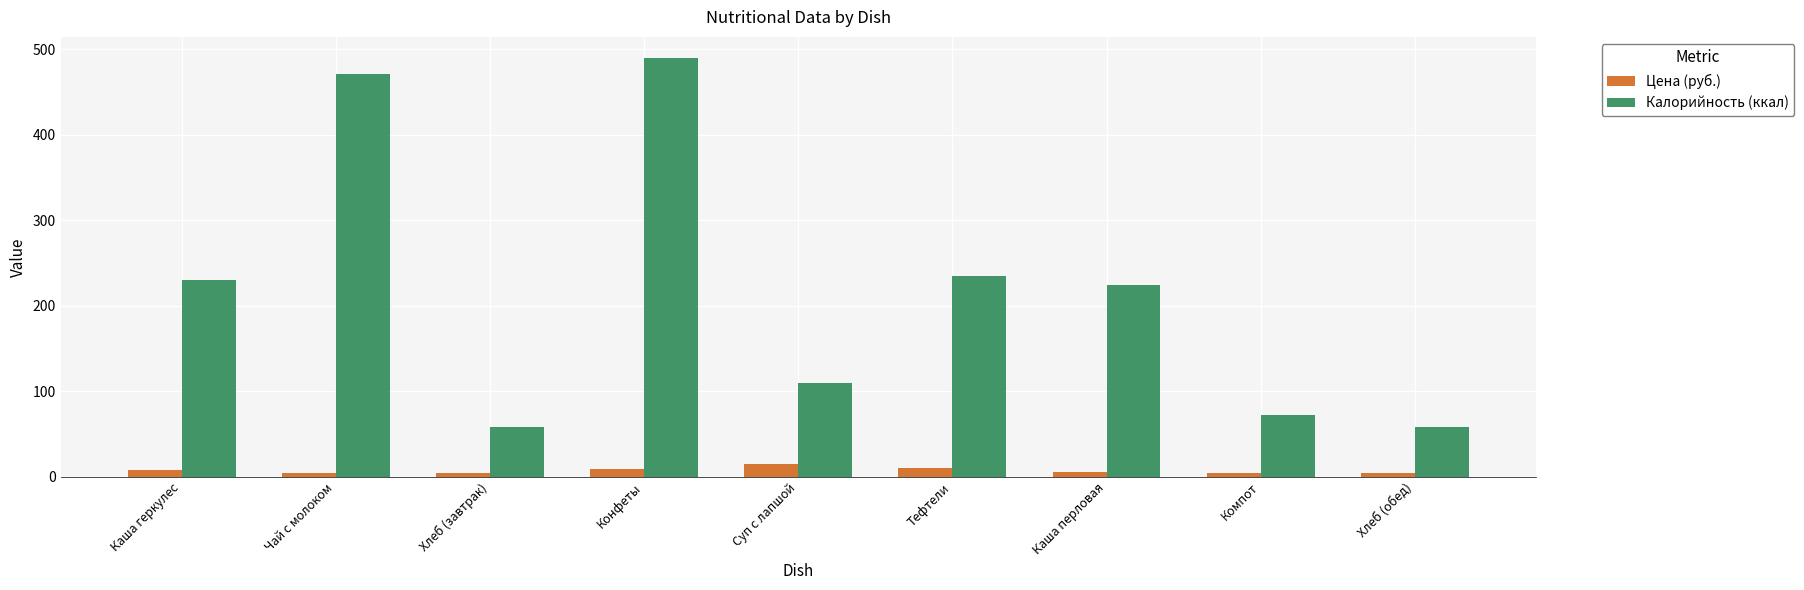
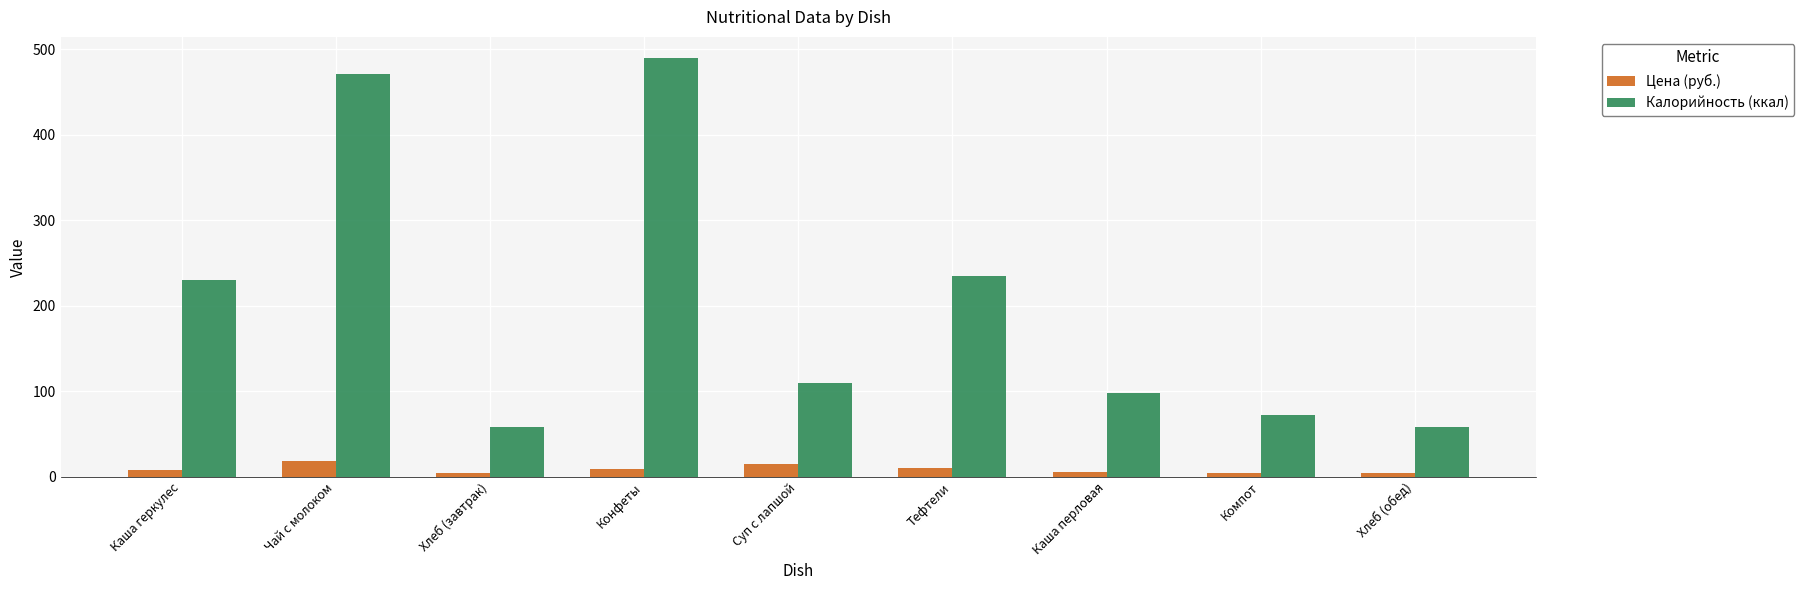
  {
    "Цена (руб.)": {
      "Каша геркулес": 10,
-     "Чай с молоком": 10,
+     "Чай с молоком": 20,
      "Хлеб (завтрак)": 0,
      "Конфеты": 10,
      "Суп с лапшой": 20,
      "Тефтели": 10,
      "Каша перловая": 10,
      "Компот": 0,
      "Хлеб (обед)": 0
    },
    "Калорийность (ккал)": {
      "Каша геркулес": 230,
      "Чай с молоком": 470,
      "Хлеб (завтрак)": 60,
      "Конфеты": 490,
      "Суп с лапшой": 110,
      "Тефтели": 230,
-     "Каша перловая": 220,
+     "Каша перловая": 100,
      "Компот": 70,
      "Хлеб (обед)": 60
    }
  }
